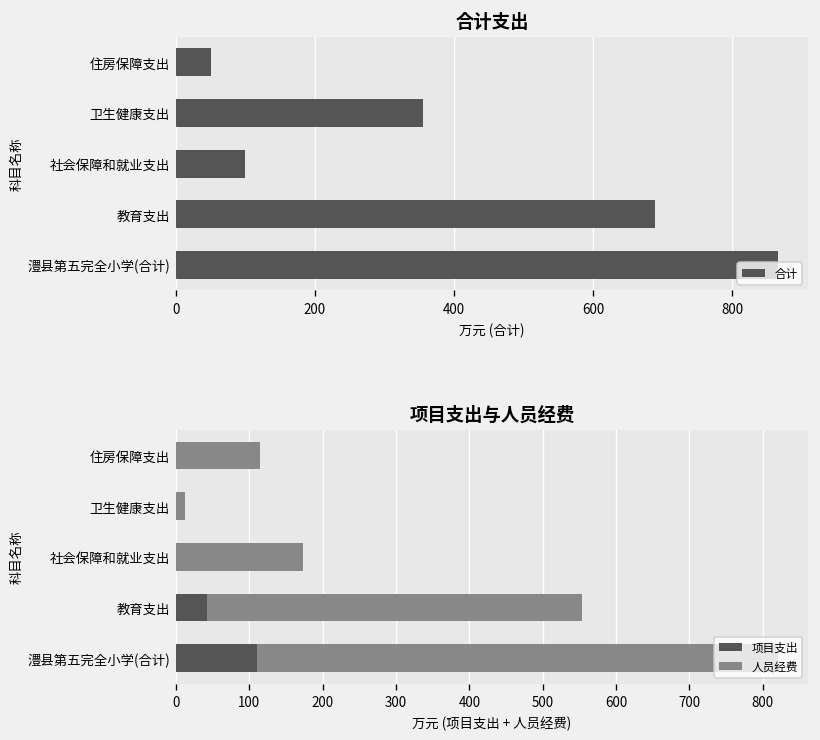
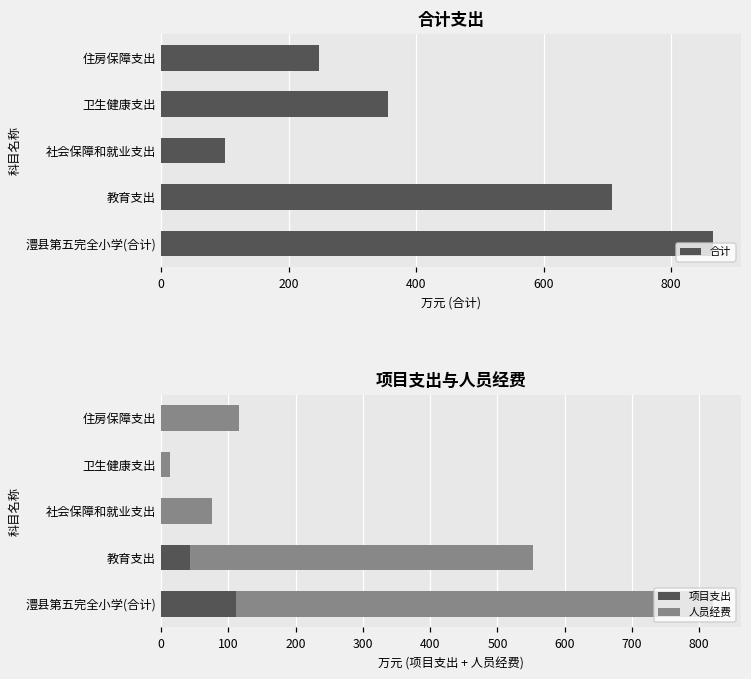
  {
    "合计支出": {
-     "住房保障支出": 50,
+     "住房保障支出": 250,
      "卫生健康支出": 360,
      "社会保障和就业支出": 100,
-     "教育支出": 690
+     "教育支出": 710
    },
    "项目支出与人员经费": {
      "项目支出": {
        "住房保障支出": 0,
        "卫生健康支出": 0,
        "社会保障和就业支出": 0,
        "教育支出": 40,
        "澧县第五完全小学(合计)": 110
      },
      "人员经费": {
        "住房保障支出": 120,
        "卫生健康支出": 10,
-       "社会保障和就业支出": 170,
+       "社会保障和就业支出": 80,
        "教育支出": 510
      }
    }
  }
